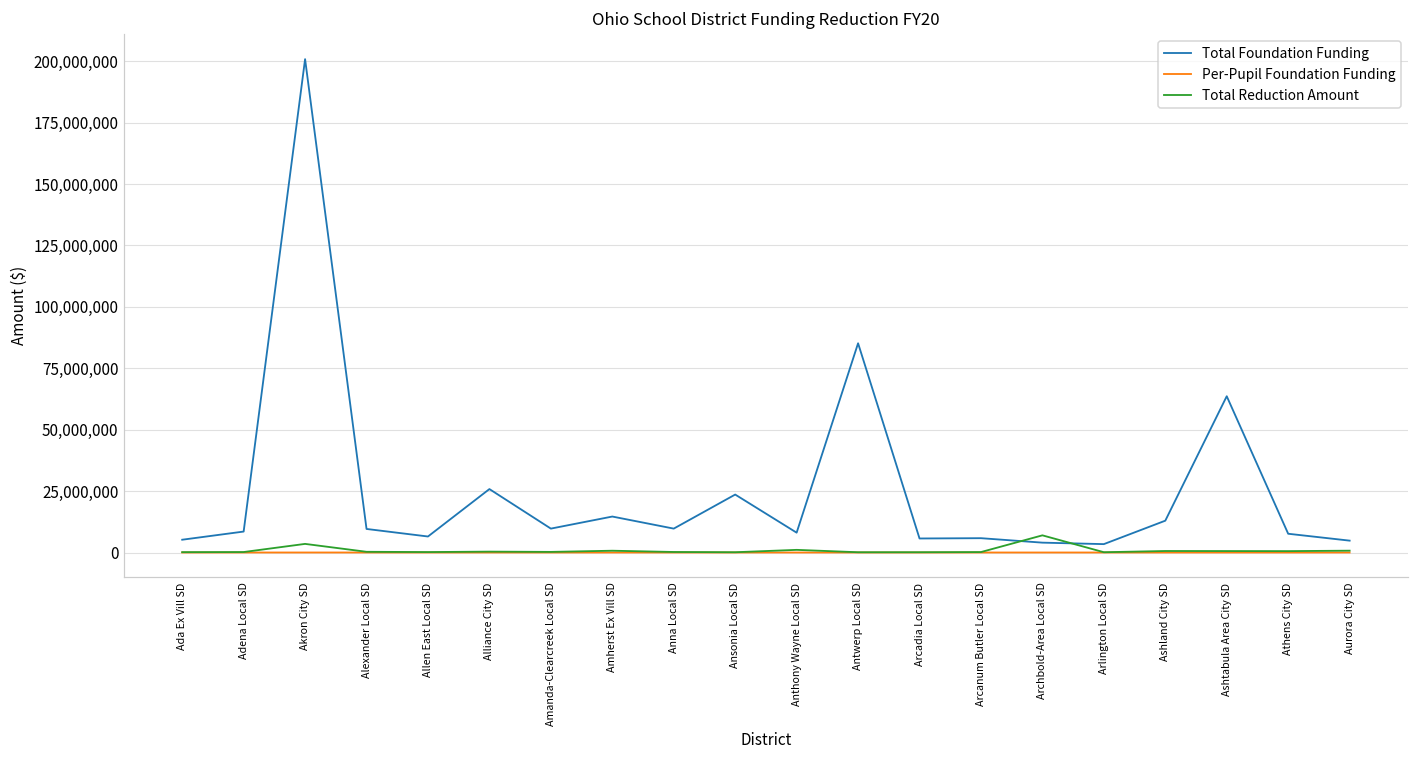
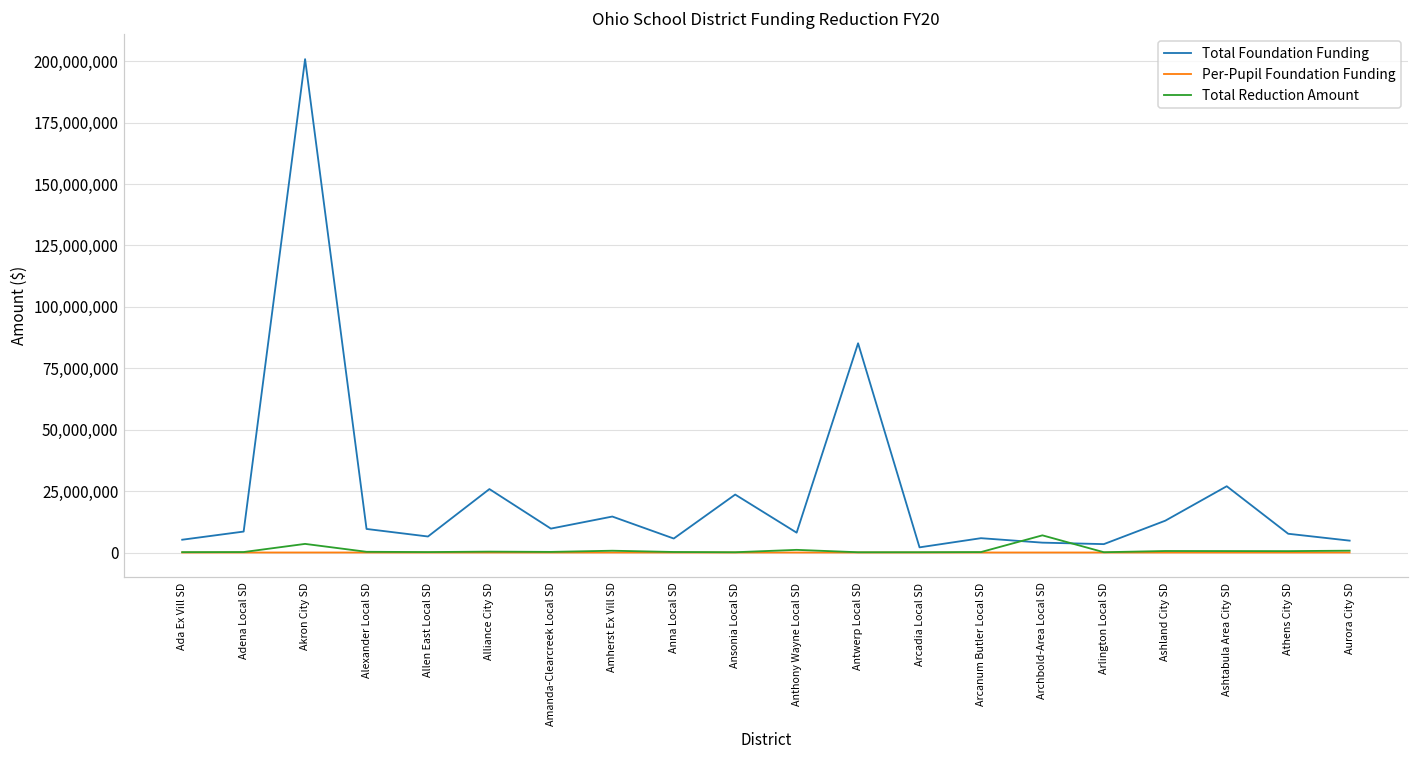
  {
    "Total Foundation Funding": {
      "Ada Ex Vill SD": "5,000,000",
      "Adena Local SD": "9,000,000",
      "Akron City SD": "201,000,000",
      "Alexander Local SD": "10,000,000",
      "Allen East Local SD": "7,000,000",
      "Alliance City SD": "26,000,000",
      "Amanda-Clearcreek Local SD": "10,000,000",
      "Amherst Ex Vill SD": "15,000,000",
-     "Anna Local SD": "10,000,000",
+     "Anna Local SD": "6,000,000",
      "Ansonia Local SD": "24,000,000",
      "Anthony Wayne Local SD": "8,000,000",
      "Antwerp Local SD": "85,000,000",
-     "Arcadia Local SD": "6,000,000",
+     "Arcadia Local SD": "2,000,000",
      "Arcanum Butler Local SD": "6,000,000",
      "Archbold-Area Local SD": "4,000,000",
      "Arlington Local SD": "3,000,000",
      "Ashland City SD": "13,000,000",
-     "Ashtabula Area City SD": "64,000,000",
+     "Ashtabula Area City SD": "27,000,000",
      "Athens City SD": "8,000,000",
      "Aurora City SD": "5,000,000"
    },
    "Per-Pupil Foundation Funding": {
      "Akron City SD": "0",
      "Archbold-Area Local SD": "0"
    },
    "Total Reduction Amount": {
      "Akron City SD": "4,000,000",
      "Archbold-Area Local SD": "7,000,000"
    }
  }
